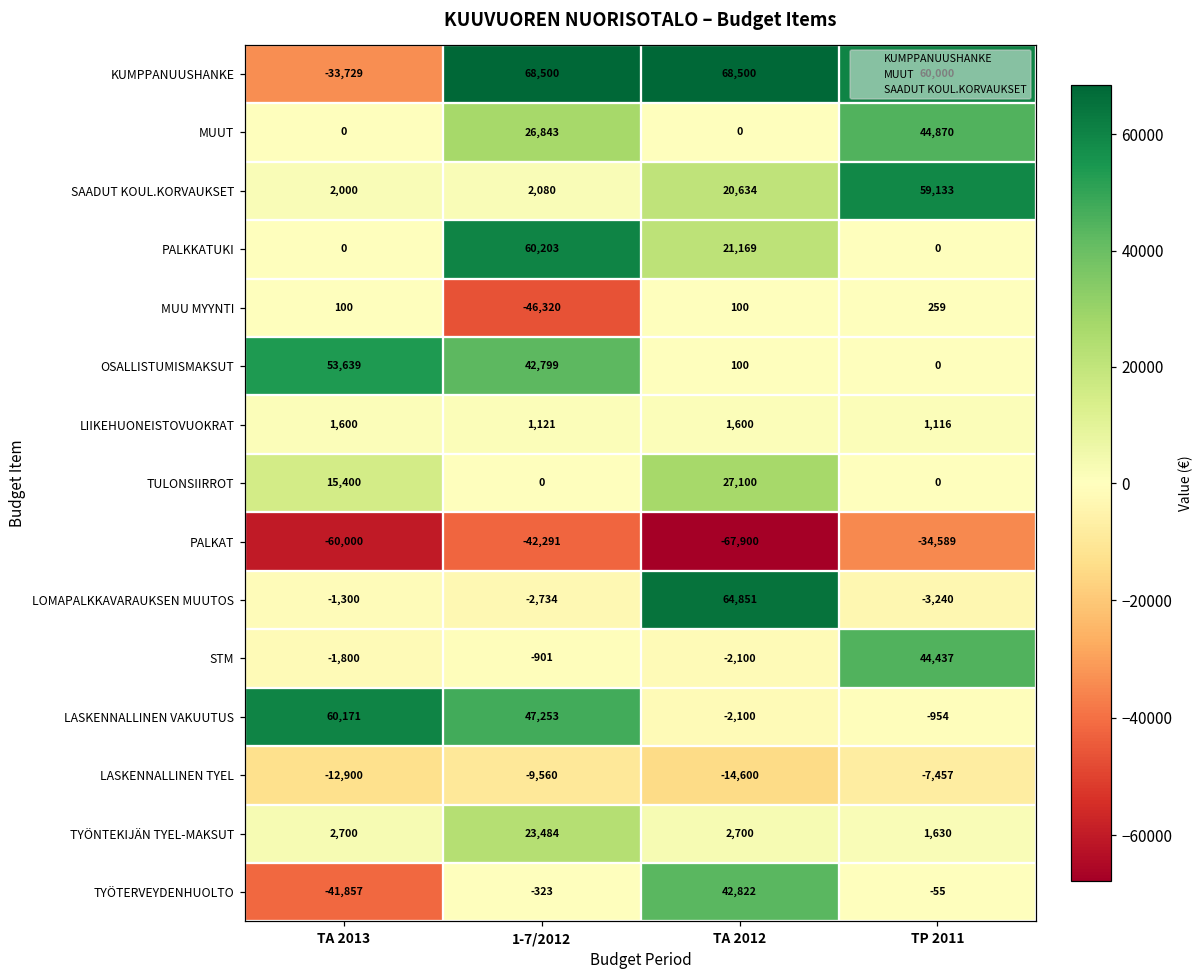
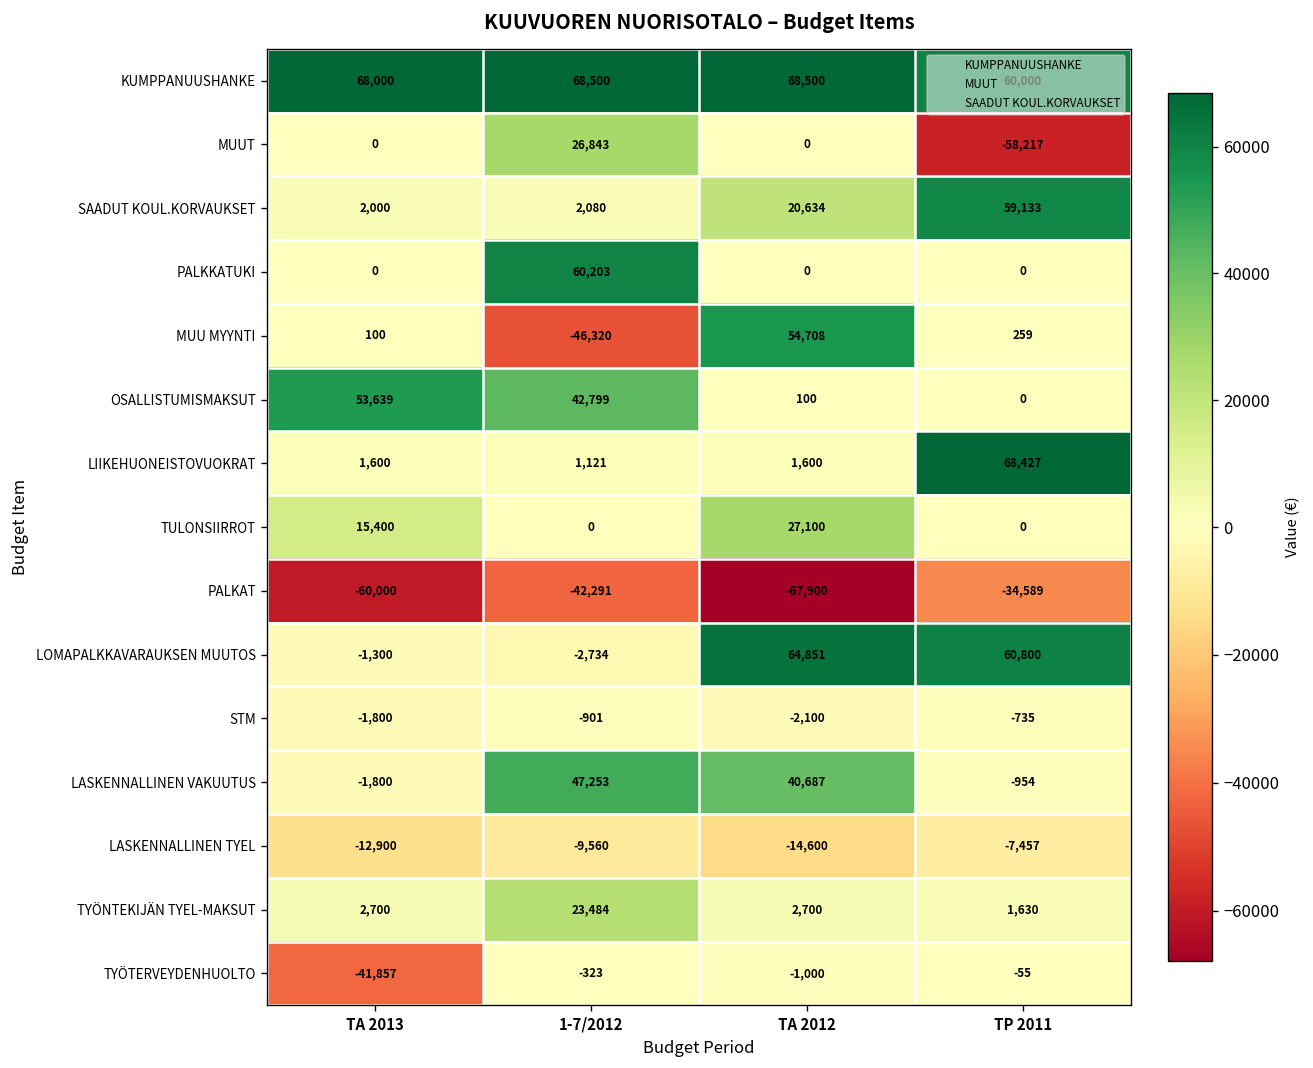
  {
    "KUMPPANUUSHANKE": {
-     "TA 2013": "-33,729",
+     "TA 2013": "68,000",
      "1-7/2012": "68,500",
      "TA 2012": "68,500"
    },
    "MUUT": {
      "TA 2013": "0",
      "1-7/2012": "26,843",
      "TA 2012": "0",
-     "TP 2011": "44,870"
+     "TP 2011": "-58,217"
    },
    "SAADUT KOUL.KORVAUKSET": {
      "TA 2013": "2,000",
      "1-7/2012": "2,080",
      "TA 2012": "20,634",
      "TP 2011": "59,133"
    },
    "PALKKATUKI": {
      "TA 2013": "0",
      "1-7/2012": "60,203",
-     "TA 2012": "21,169",
+     "TA 2012": "0",
      "TP 2011": "0"
    },
    "MUU MYYNTI": {
      "TA 2013": "100",
      "1-7/2012": "-46,320",
-     "TA 2012": "100",
+     "TA 2012": "54,708",
      "TP 2011": "259"
    },
    "OSALLISTUMISMAKSUT": {
      "TA 2013": "53,639",
      "1-7/2012": "42,799",
      "TA 2012": "100",
      "TP 2011": "0"
    },
    "LIIKEHUONEISTOVUOKRAT": {
      "TA 2013": "1,600",
      "1-7/2012": "1,121",
      "TA 2012": "1,600",
-     "TP 2011": "1,116"
+     "TP 2011": "68,427"
    },
    "TULONSIIRROT": {
      "TA 2013": "15,400",
      "1-7/2012": "0",
      "TA 2012": "27,100",
      "TP 2011": "0"
    },
    "PALKAT": {
      "TA 2013": "-60,000",
      "1-7/2012": "-42,291",
      "TA 2012": "-67,900",
      "TP 2011": "-34,589"
    },
    "LOMAPALKKAVARAUKSEN MUUTOS": {
      "TA 2013": "-1,300",
      "1-7/2012": "-2,734",
      "TA 2012": "64,851",
-     "TP 2011": "-3,240"
+     "TP 2011": "60,800"
    },
    "STM": {
      "TA 2013": "-1,800",
      "1-7/2012": "-901",
      "TA 2012": "-2,100",
-     "TP 2011": "44,437"
+     "TP 2011": "-735"
    },
    "LASKENNALLINEN VAKUUTUS": {
-     "TA 2013": "60,171",
+     "TA 2013": "-1,800",
      "1-7/2012": "47,253",
-     "TA 2012": "-2,100",
+     "TA 2012": "40,687",
      "TP 2011": "-954"
    },
    "LASKENNALLINEN TYEL": {
      "TA 2013": "-12,900",
      "1-7/2012": "-9,560",
      "TA 2012": "-14,600",
      "TP 2011": "-7,457"
    },
    "TYÖNTEKIJÄN TYEL-MAKSUT": {
      "TA 2013": "2,700",
      "1-7/2012": "23,484",
      "TA 2012": "2,700",
      "TP 2011": "1,630"
    },
    "TYÖTERVEYDENHUOLTO": {
      "TA 2013": "-41,857",
      "1-7/2012": "-323",
-     "TA 2012": "42,822",
+     "TA 2012": "-1,000",
      "TP 2011": "-55"
    }
  }
